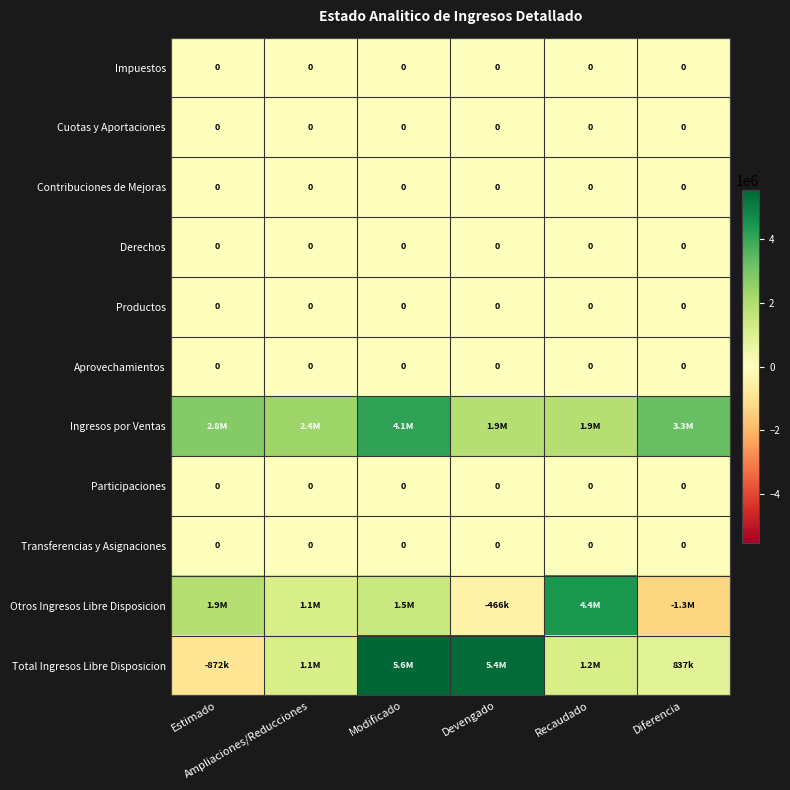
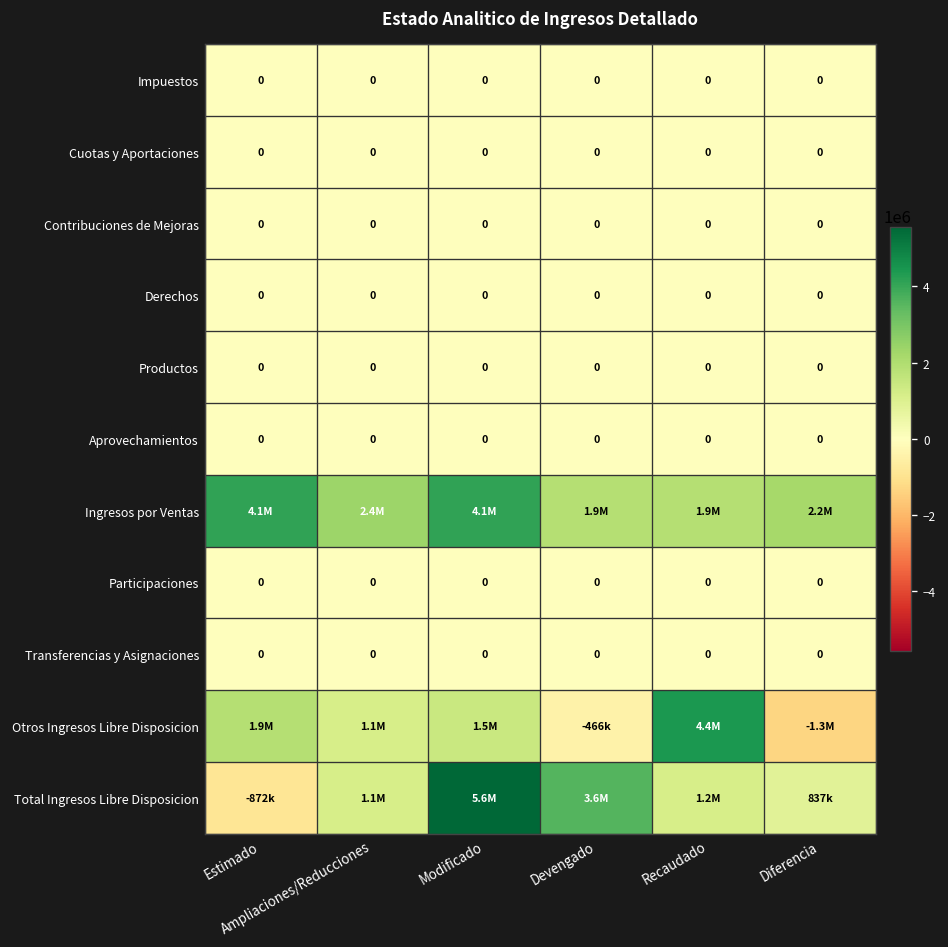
  {
    "Impuestos": {
      "Estimado": "0",
      "Ampliaciones/Reducciones": "0",
      "Modificado": "0",
      "Devengado": "0",
      "Recaudado": "0",
      "Diferencia": "0"
    },
    "Cuotas y Aportaciones": {
      "Estimado": "0",
      "Ampliaciones/Reducciones": "0",
      "Modificado": "0",
      "Devengado": "0",
      "Recaudado": "0",
      "Diferencia": "0"
    },
    "Contribuciones de Mejoras": {
      "Estimado": "0",
      "Ampliaciones/Reducciones": "0",
      "Modificado": "0",
      "Devengado": "0",
      "Recaudado": "0",
      "Diferencia": "0"
    },
    "Derechos": {
      "Estimado": "0",
      "Ampliaciones/Reducciones": "0",
      "Modificado": "0",
      "Devengado": "0",
      "Recaudado": "0",
      "Diferencia": "0"
    },
    "Productos": {
      "Estimado": "0",
      "Ampliaciones/Reducciones": "0",
      "Modificado": "0",
      "Devengado": "0",
      "Recaudado": "0",
      "Diferencia": "0"
    },
    "Aprovechamientos": {
      "Estimado": "0",
      "Ampliaciones/Reducciones": "0",
      "Modificado": "0",
      "Devengado": "0",
      "Recaudado": "0",
      "Diferencia": "0"
    },
    "Ingresos por Ventas": {
-     "Estimado": "2.8M",
+     "Estimado": "4.1M",
      "Ampliaciones/Reducciones": "2.4M",
      "Modificado": "4.1M",
      "Devengado": "1.9M",
      "Recaudado": "1.9M",
-     "Diferencia": "3.3M"
+     "Diferencia": "2.2M"
    },
    "Participaciones": {
      "Estimado": "0",
      "Ampliaciones/Reducciones": "0",
      "Modificado": "0",
      "Devengado": "0",
      "Recaudado": "0",
      "Diferencia": "0"
    },
    "Transferencias y Asignaciones": {
      "Estimado": "0",
      "Ampliaciones/Reducciones": "0",
      "Modificado": "0",
      "Devengado": "0",
      "Recaudado": "0",
      "Diferencia": "0"
    },
    "Otros Ingresos Libre Disposicion": {
      "Estimado": "1.9M",
      "Ampliaciones/Reducciones": "1.1M",
      "Modificado": "1.5M",
      "Devengado": "-466k",
      "Recaudado": "4.4M",
      "Diferencia": "-1.3M"
    },
    "Total Ingresos Libre Disposicion": {
      "Estimado": "-872k",
      "Ampliaciones/Reducciones": "1.1M",
      "Modificado": "5.6M",
-     "Devengado": "5.4M",
+     "Devengado": "3.6M",
      "Recaudado": "1.2M",
      "Diferencia": "837k"
    }
  }
